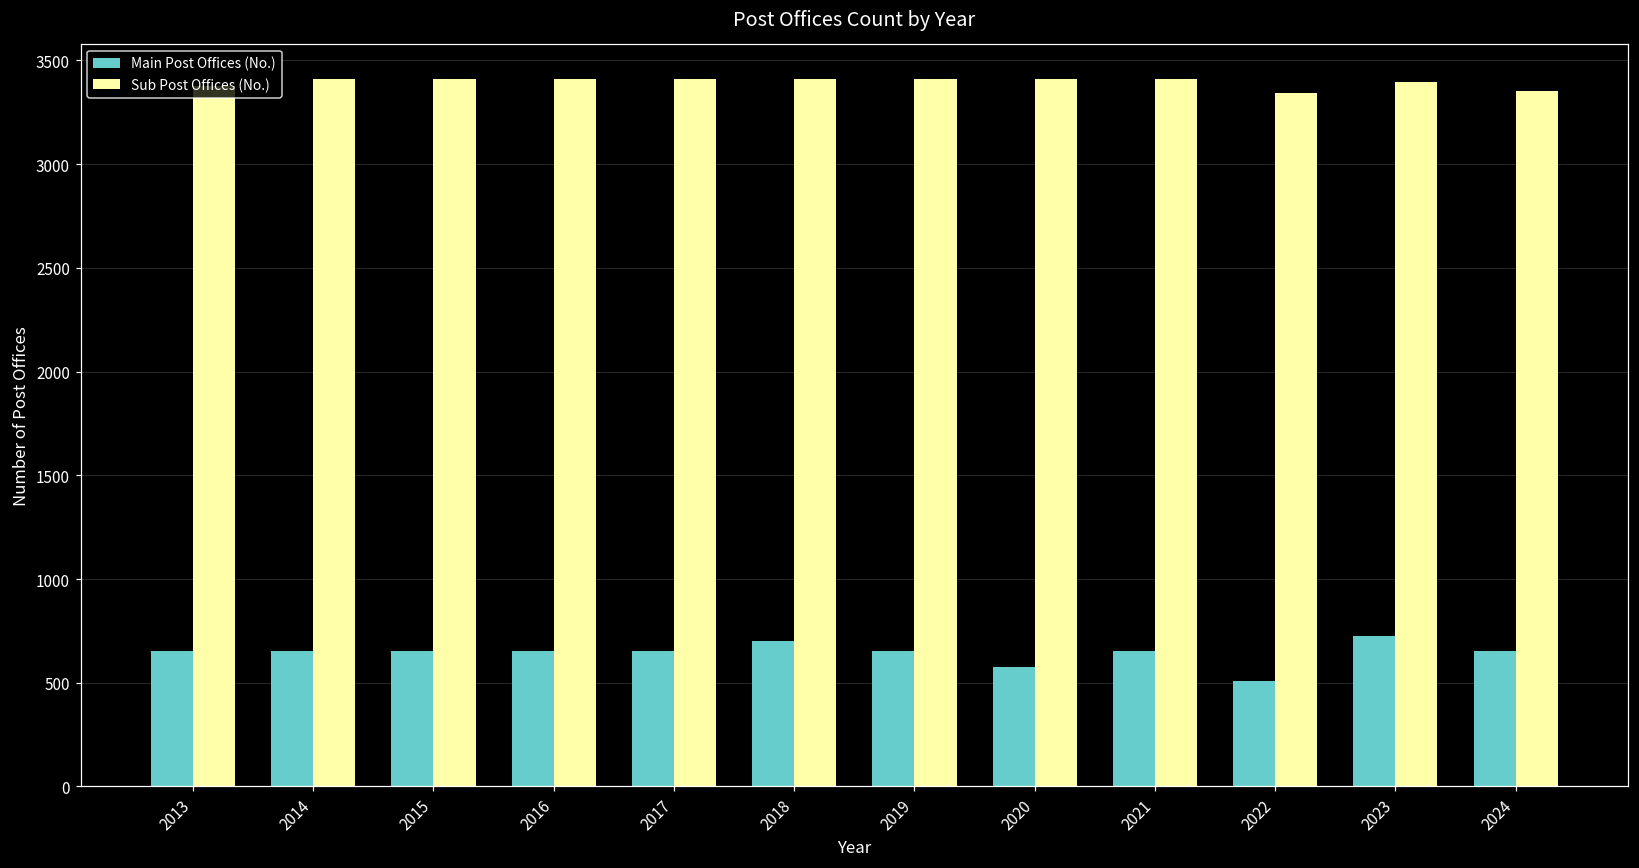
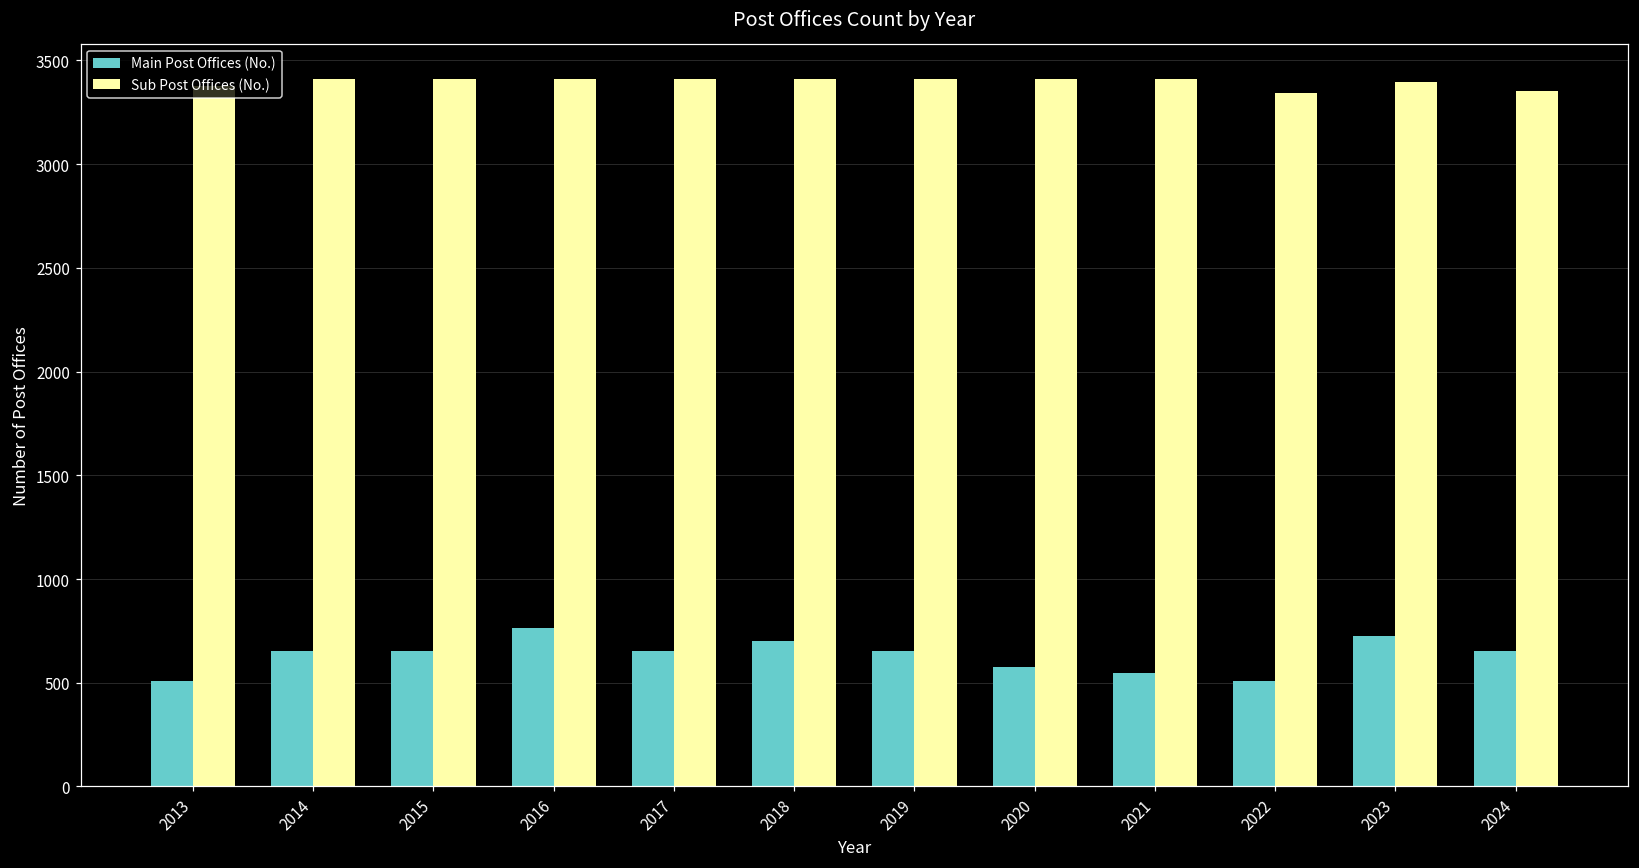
  {
    "Main Post Offices (No.)": {
-     "2013": 650,
+     "2013": 510,
      "2014": 650,
      "2015": 650,
-     "2016": 650,
+     "2016": 760,
      "2017": 650,
      "2018": 700,
      "2019": 650,
      "2020": 580,
-     "2021": 650,
+     "2021": 550,
      "2022": 510,
      "2023": 730,
      "2024": 650
    },
    "Sub Post Offices (No.)": {
      "2014": 3410,
      "2015": 3410,
      "2016": 3410,
      "2017": 3410,
      "2018": 3410,
      "2019": 3410,
      "2020": 3410,
      "2021": 3410,
      "2022": 3340,
      "2023": 3400,
      "2024": 3350
    }
  }
